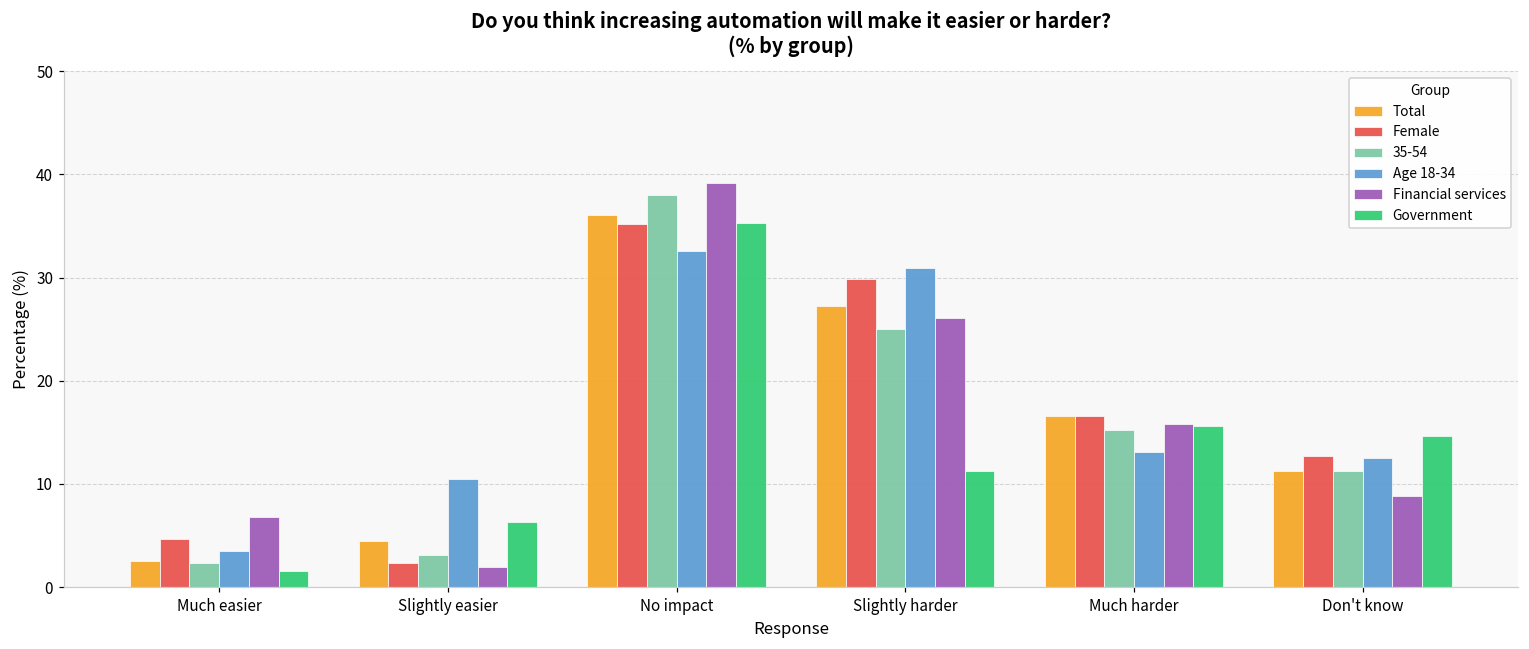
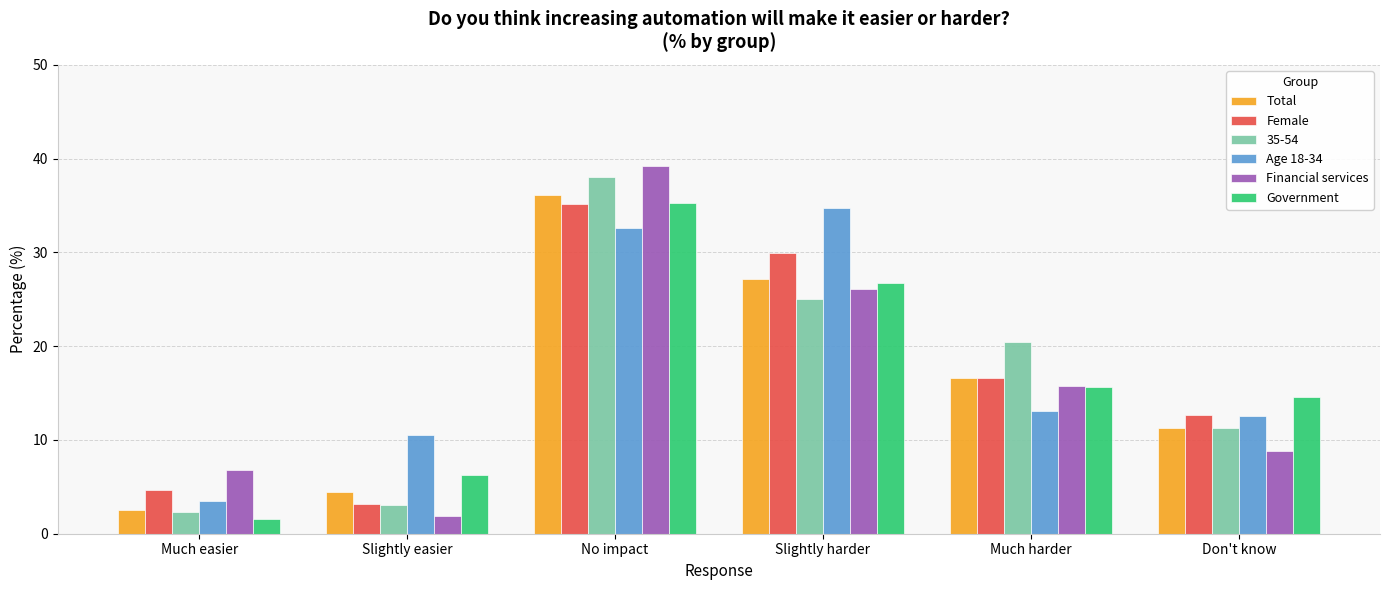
  {
    "Total": {
      "Much easier": 3,
      "Slightly easier": 5,
      "No impact": 36,
      "Slightly harder": 27,
      "Much harder": 17,
      "Don't know": 11
    },
    "Female": {
      "Much easier": 5,
-     "Slightly easier": 2,
+     "Slightly easier": 3,
      "No impact": 35,
      "Slightly harder": 30,
      "Much harder": 17,
      "Don't know": 13
    },
    "35-54": {
      "Much easier": 2,
      "Slightly easier": 3,
      "No impact": 38,
      "Slightly harder": 25,
-     "Much harder": 15,
+     "Much harder": 20,
      "Don't know": 11
    },
    "Age 18-34": {
      "Much easier": 4,
      "Slightly easier": 11,
      "No impact": 33,
-     "Slightly harder": 31,
+     "Slightly harder": 35,
      "Much harder": 13,
      "Don't know": 13
    },
    "Financial services": {
      "Much easier": 7,
      "Slightly easier": 2,
      "No impact": 39,
      "Slightly harder": 26,
      "Much harder": 16,
      "Don't know": 9
    },
    "Government": {
      "Much easier": 2,
      "Slightly easier": 6,
      "No impact": 35,
-     "Slightly harder": 11,
+     "Slightly harder": 27,
      "Much harder": 16,
      "Don't know": 15
    }
  }
